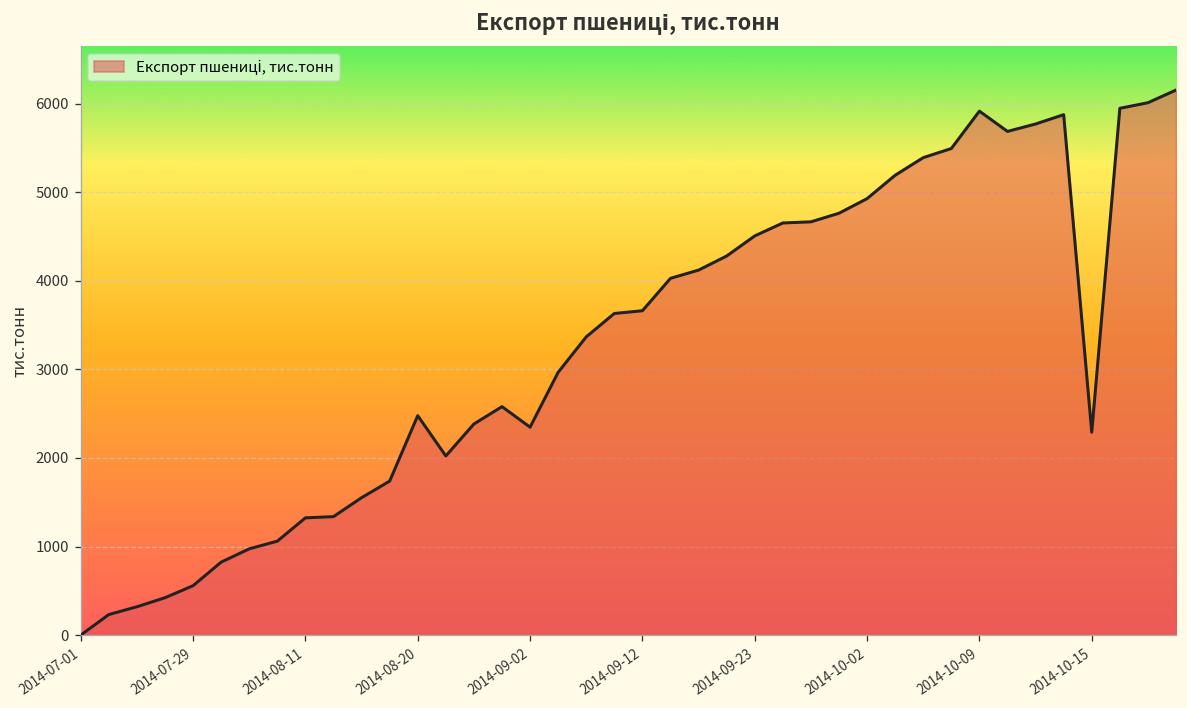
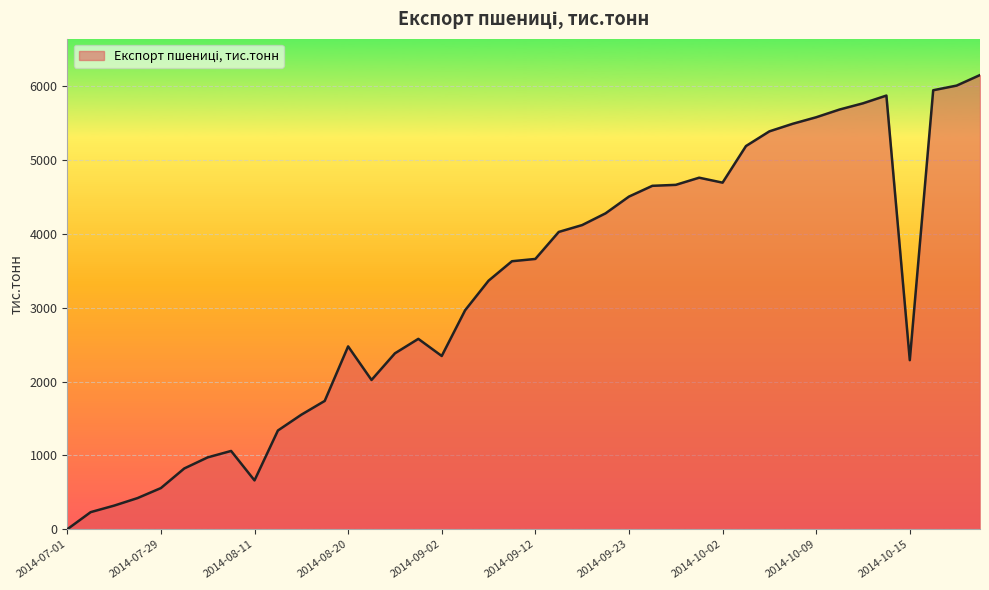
  {
    "2014-07-01": 0,
    "2014-07-29": 600,
-   "2014-08-11": 1300,
+   "2014-08-11": 700,
    "2014-08-20": 2500,
    "2014-09-02": 2300,
    "2014-09-12": 3700,
    "2014-09-23": 4500,
-   "2014-10-02": 4900,
-   "2014-10-09": 5900,
+   "2014-10-02": 4700,
+   "2014-10-09": 5600,
    "2014-10-15": 2300
  }
